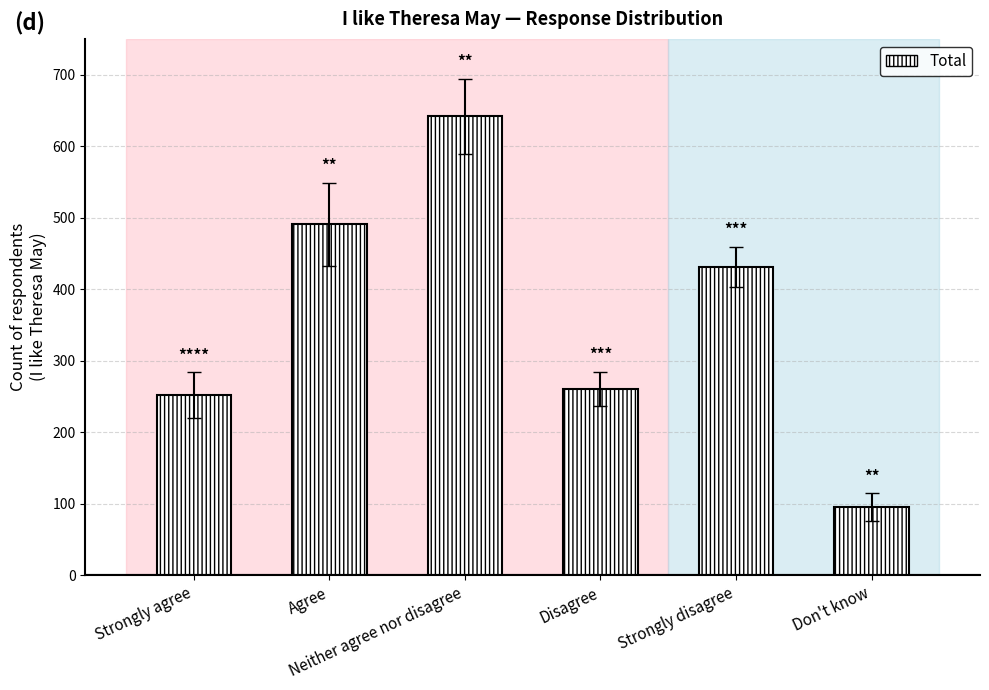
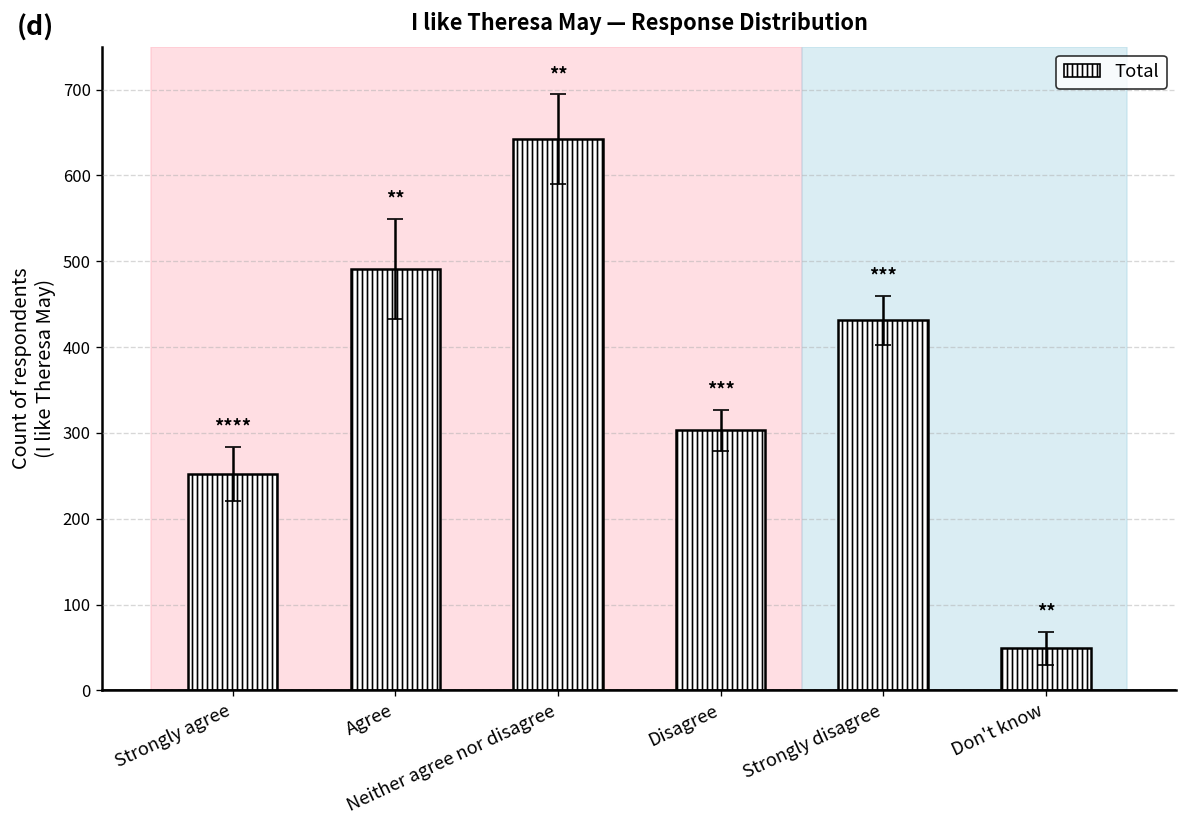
  {
    "Total": {
      "Strongly agree": 250,
      "Agree": 490,
      "Neither agree nor disagree": 640,
-     "Disagree": 260,
+     "Disagree": 300,
      "Strongly disagree": 430,
-     "Don't know": 100
+     "Don't know": 50
    }
  }
